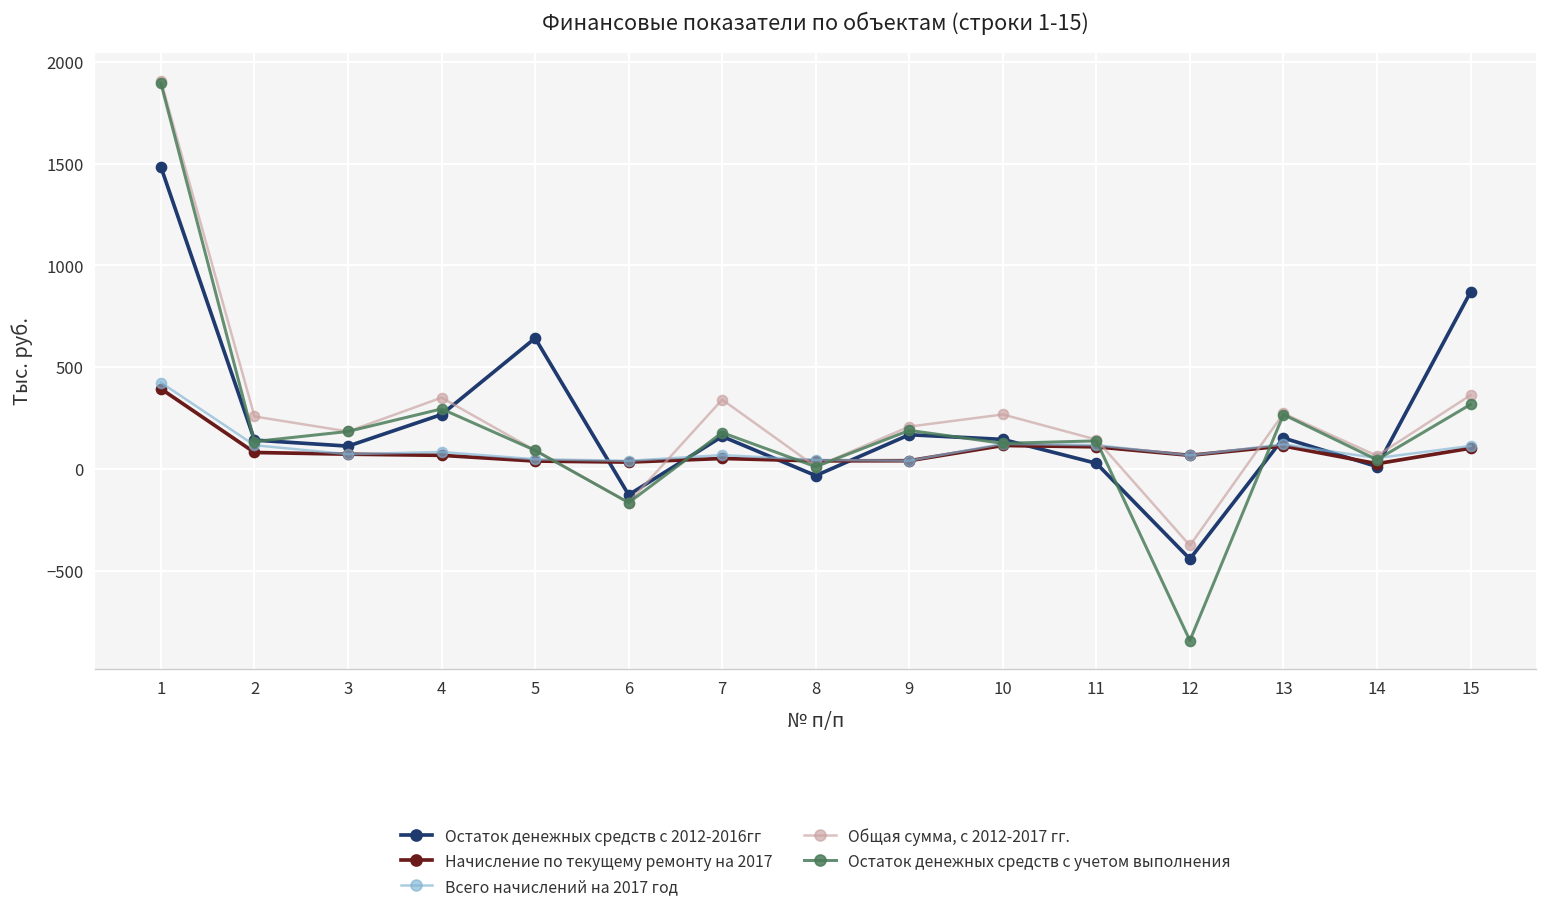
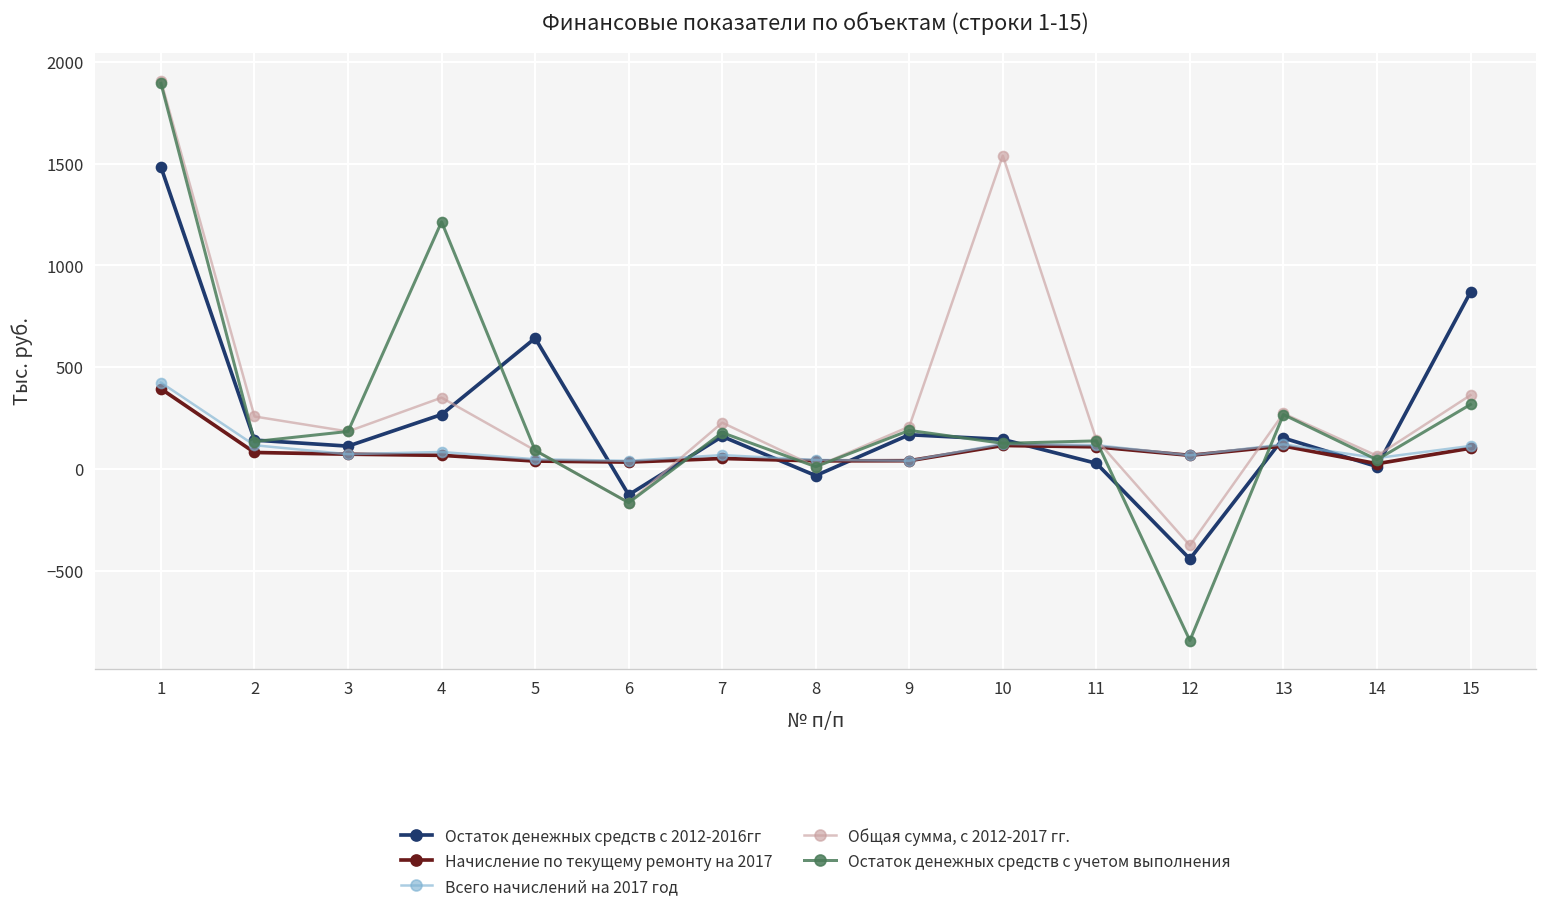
  {
    "Остаток денежных средств с 2012-2016гг": {
      "1": 1480,
      "3": 110,
      "4": 270,
      "5": 640,
      "6": -130,
      "7": 160,
      "8": -30,
      "9": 170,
      "10": 140,
      "11": 30,
      "12": -440,
      "13": 150,
      "15": 870
    },
    "Начисление по текущему ремонту на 2017": {
      "1": 390,
      "2": 80,
      "4": 70,
      "7": 50
    },
    "Всего начислений на 2017 год": {
      "1": 420,
      "2": 120,
      "4": 80,
      "7": 70
    },
    "Общая сумма, с 2012-2017 гг.": {
      "2": 260,
      "4": 350,
-     "7": 340,
+     "7": 230,
      "9": 210,
-     "10": 270,
+     "10": 1540,
      "12": -380,
      "15": 360
    },
    "Остаток денежных средств с учетом выполнения": {
-     "4": 290,
+     "4": 1210,
      "7": 180,
      "9": 190,
      "12": -840,
      "15": 320
    }
  }
